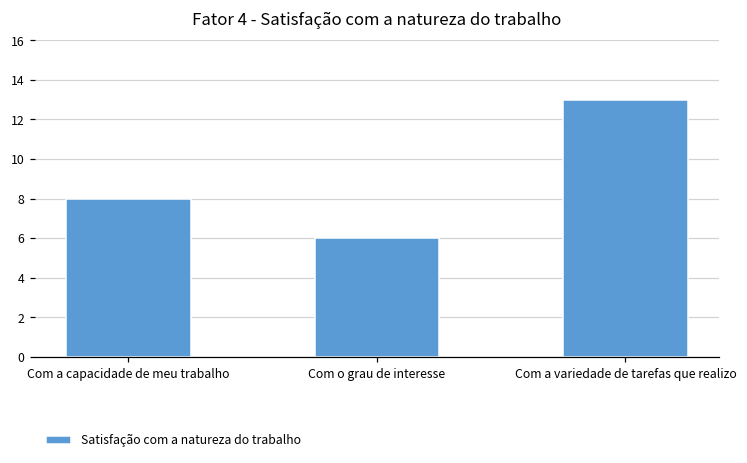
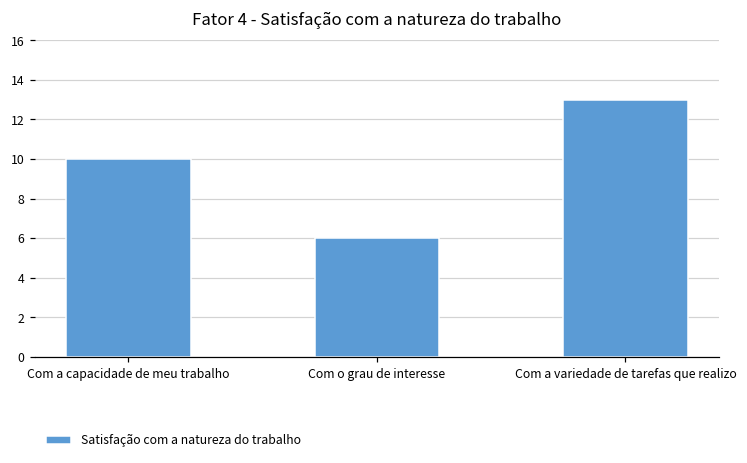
  {
-   "Com a capacidade de meu trabalho": 8,
+   "Com a capacidade de meu trabalho": 10,
    "Com o grau de interesse": 6,
    "Com a variedade de tarefas que realizo": 13
  }
